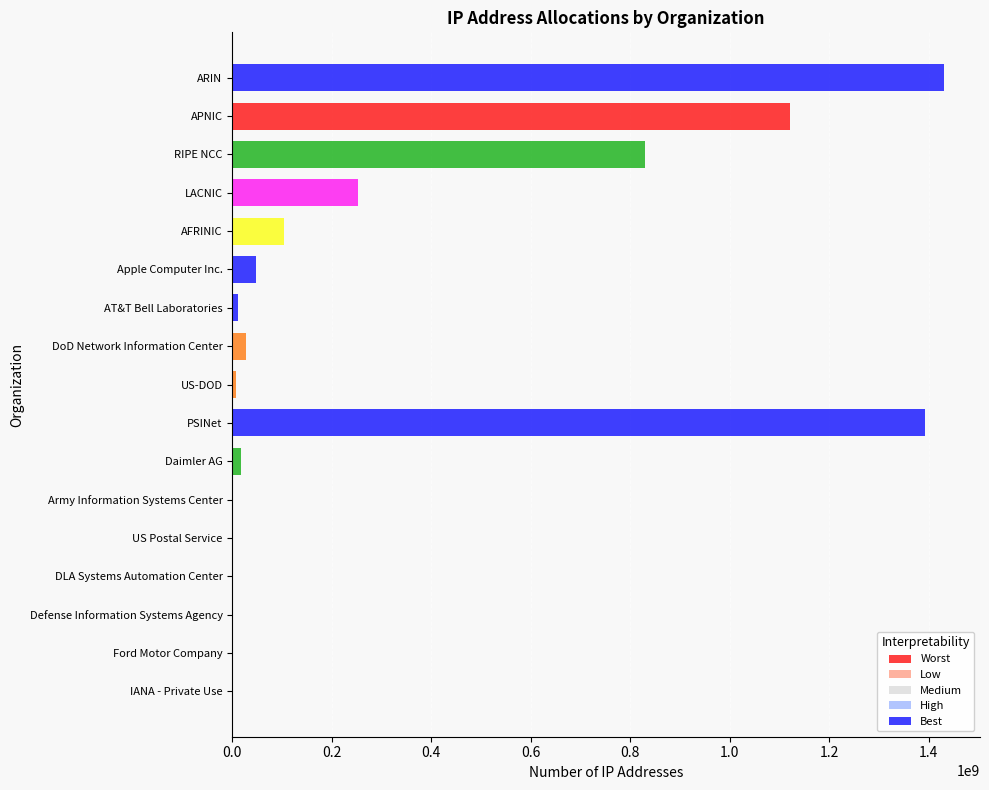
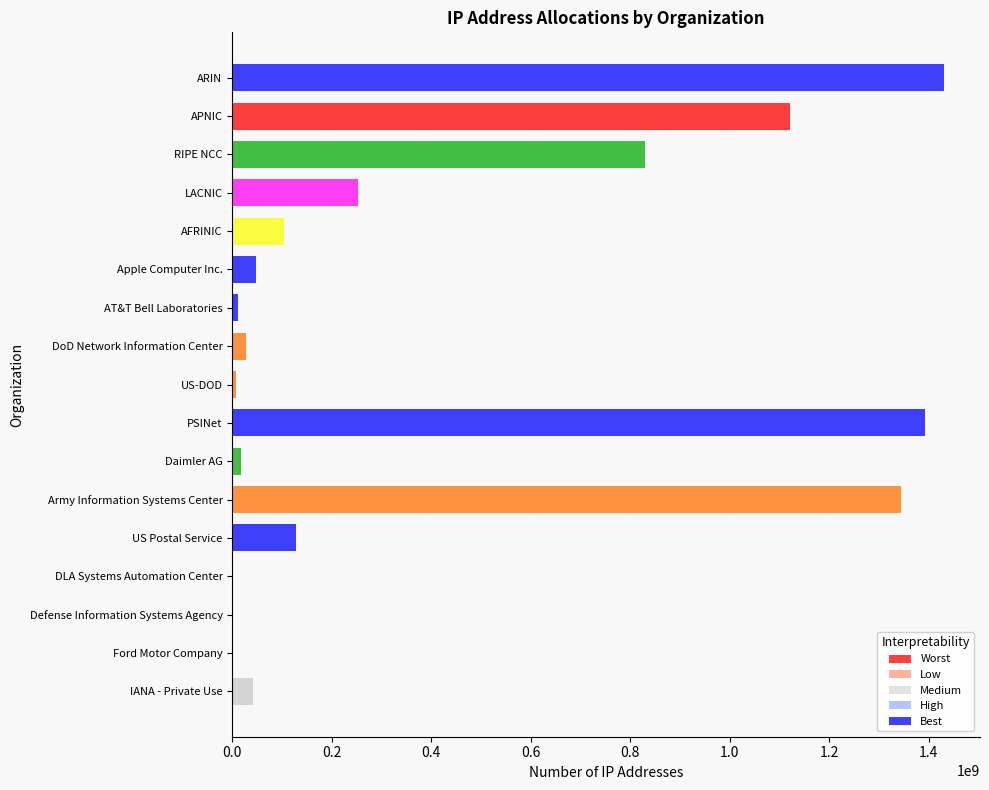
  {
    "ARIN": 1430000000,
    "APNIC": 1120000000,
    "RIPE NCC": 830000000,
    "LACNIC": 250000000,
    "AFRINIC": 100000000,
    "Apple Computer Inc.": 50000000,
    "AT&T Bell Laboratories": 10000000,
    "DoD Network Information Center": 30000000,
    "US-DOD": 10000000,
    "PSINet": 1390000000,
    "Daimler AG": 20000000,
-   "Army Information Systems Center": 0,
-   "US Postal Service": 0,
-   "IANA - Private Use": 0
+   "Army Information Systems Center": 1350000000,
+   "US Postal Service": 130000000,
+   "IANA - Private Use": 40000000
  }
